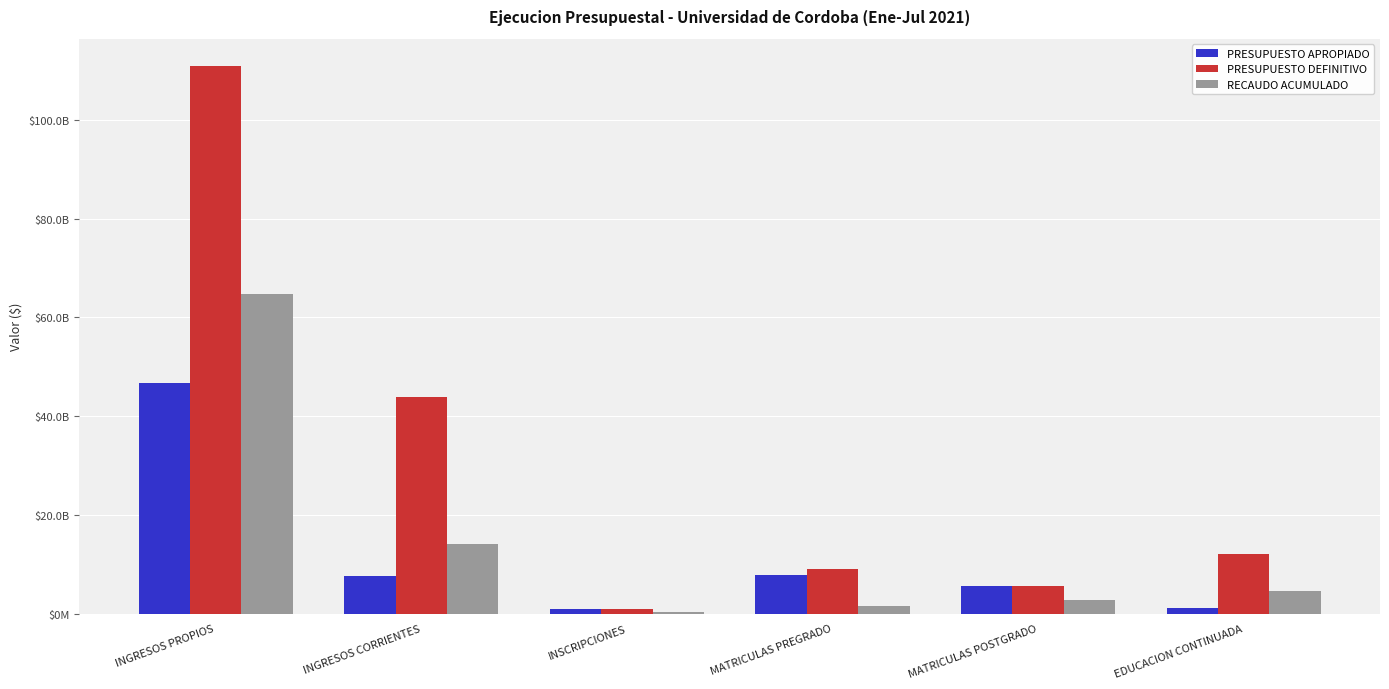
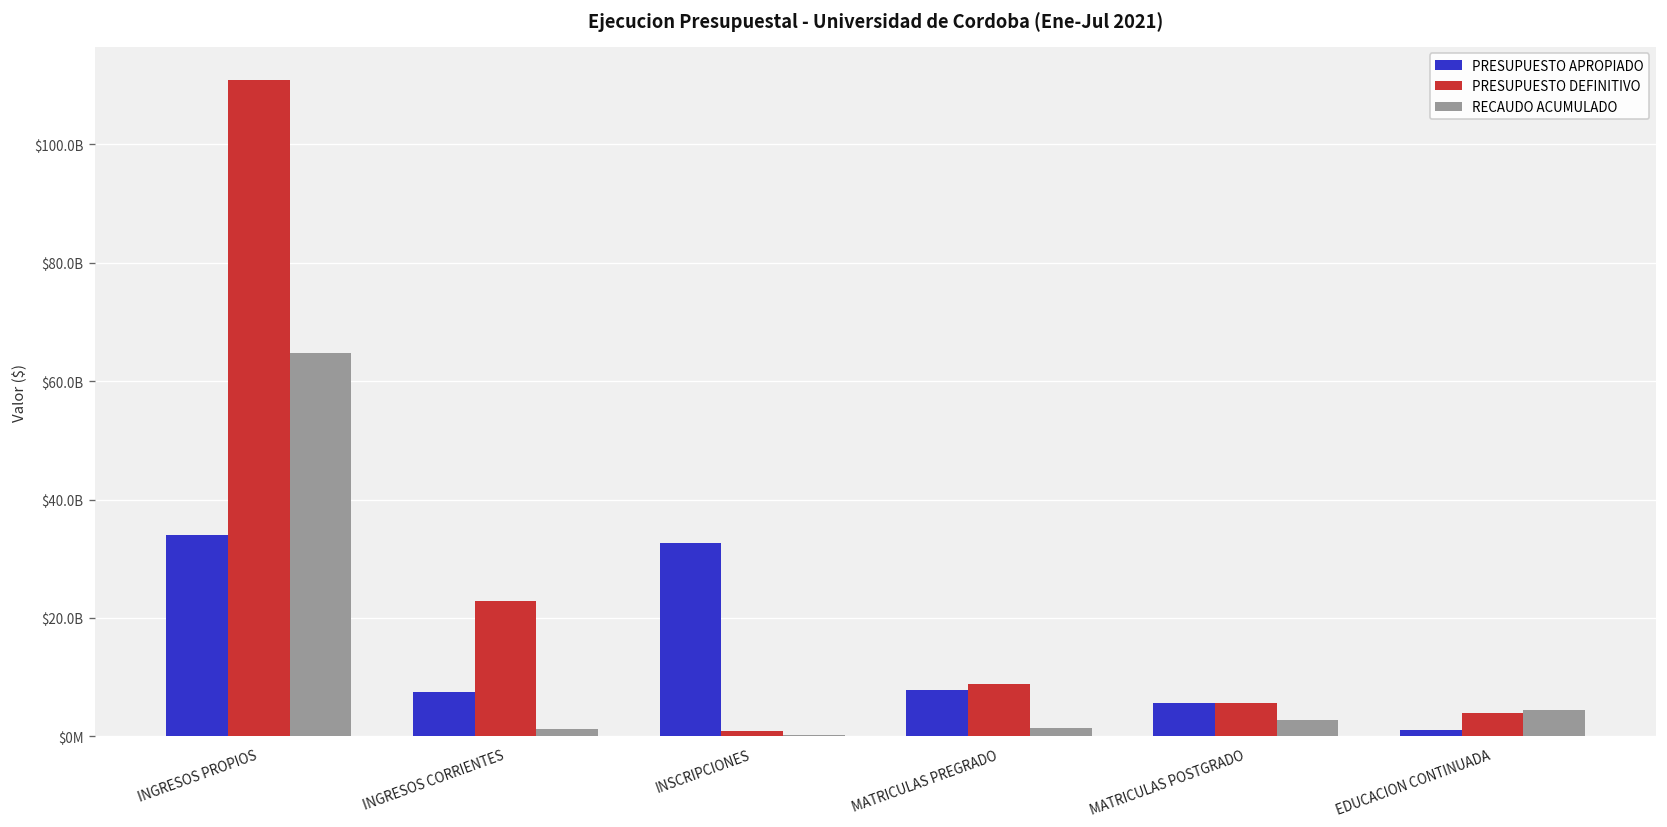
  {
    "PRESUPUESTO APROPIADO": {
-     "INGRESOS PROPIOS": "$47000000000",
+     "INGRESOS PROPIOS": "$34000000000",
      "INGRESOS CORRIENTES": "$8000000000",
-     "INSCRIPCIONES": "$1000000000",
+     "INSCRIPCIONES": "$33000000000",
      "MATRICULAS PREGRADO": "$8000000000",
      "MATRICULAS POSTGRADO": "$6000000000",
      "EDUCACION CONTINUADA": "$1000000000"
    },
    "PRESUPUESTO DEFINITIVO": {
      "INGRESOS PROPIOS": "$111000000000",
-     "INGRESOS CORRIENTES": "$44000000000",
+     "INGRESOS CORRIENTES": "$23000000000",
      "INSCRIPCIONES": "$1000000000",
      "MATRICULAS PREGRADO": "$9000000000",
      "MATRICULAS POSTGRADO": "$6000000000",
-     "EDUCACION CONTINUADA": "$12000000000"
+     "EDUCACION CONTINUADA": "$4000000000"
    },
    "RECAUDO ACUMULADO": {
      "INGRESOS PROPIOS": "$65000000000",
-     "INGRESOS CORRIENTES": "$14000000000",
+     "INGRESOS CORRIENTES": "$1000000000",
      "MATRICULAS PREGRADO": "$1000000000",
      "MATRICULAS POSTGRADO": "$3000000000",
      "EDUCACION CONTINUADA": "$4000000000"
    }
  }
